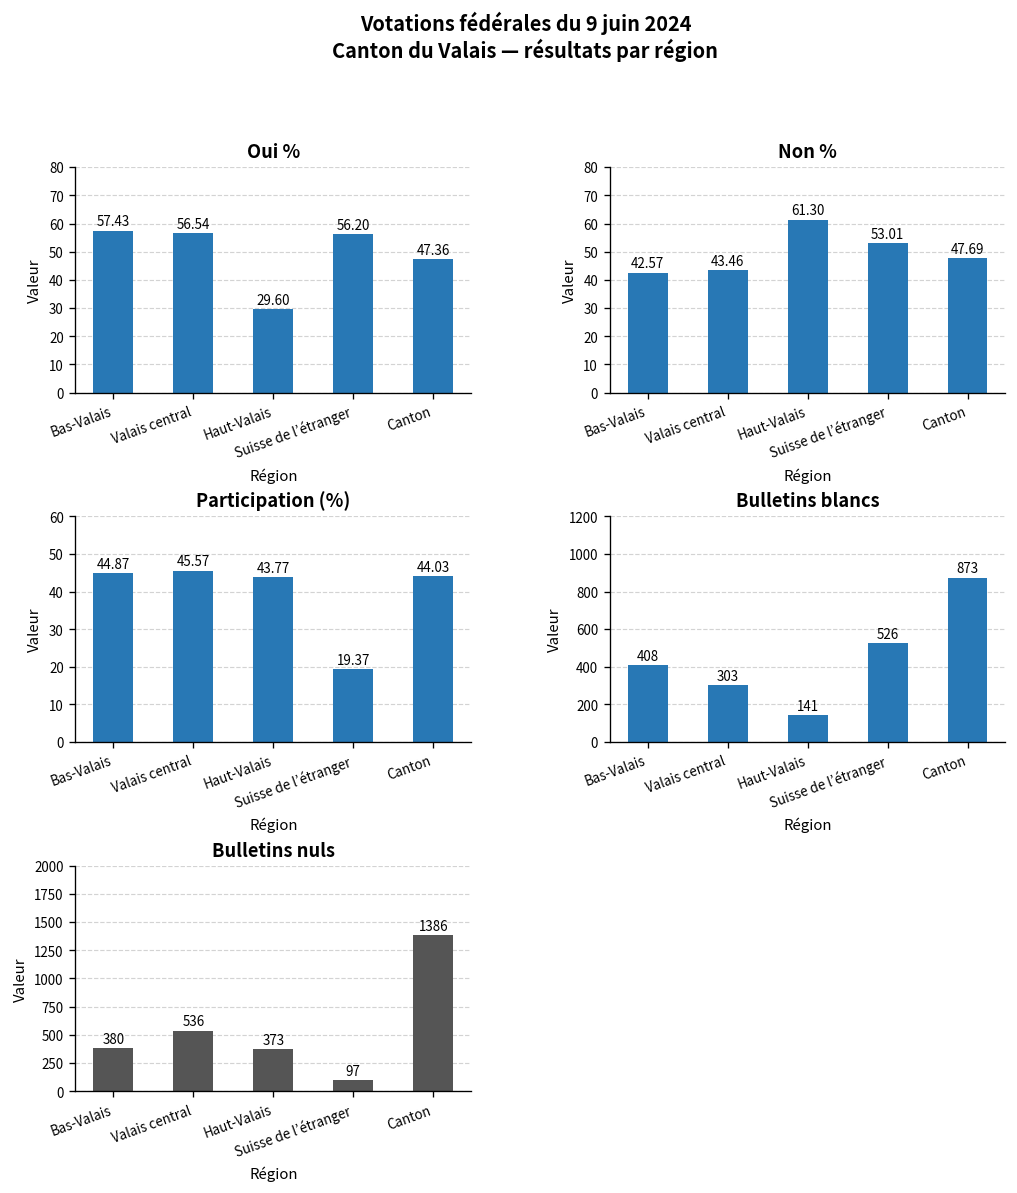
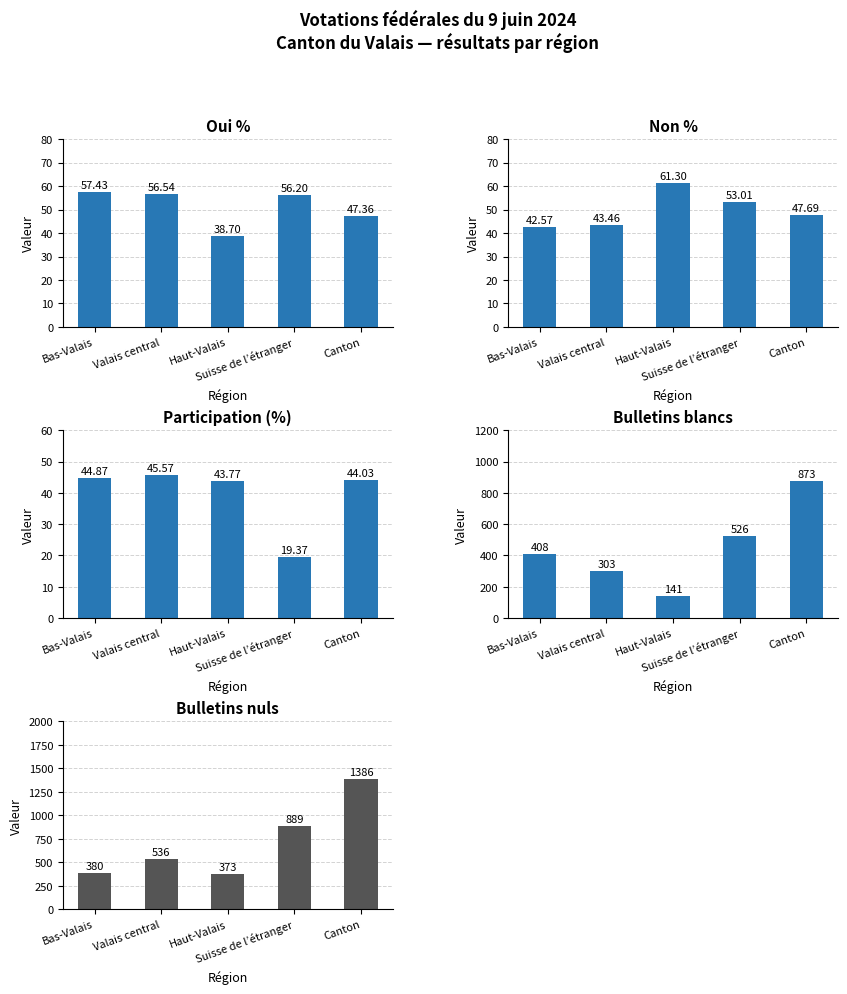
  {
    "Oui %": {
      "Bas-Valais": 57.43,
      "Valais central": 56.54,
-     "Haut-Valais": 29.60,
+     "Haut-Valais": 38.70,
      "Suisse de l’étranger": 56.20,
      "Canton": 47.36
    },
    "Non %": {
      "Bas-Valais": 42.57,
      "Valais central": 43.46,
      "Haut-Valais": 61.30,
      "Suisse de l’étranger": 53.01,
      "Canton": 47.69
    },
    "Participation (%)": {
      "Bas-Valais": 44.87,
      "Valais central": 45.57,
      "Haut-Valais": 43.77,
      "Suisse de l’étranger": 19.37,
      "Canton": 44.03
    },
    "Bulletins blancs": {
      "Bas-Valais": 408,
      "Valais central": 303,
      "Haut-Valais": 141,
      "Suisse de l’étranger": 526,
      "Canton": 873
    },
    "Bulletins nuls": {
      "Bas-Valais": 380,
      "Valais central": 536,
      "Haut-Valais": 373,
-     "Suisse de l’étranger": 97,
+     "Suisse de l’étranger": 889,
      "Canton": 1386
    }
  }
